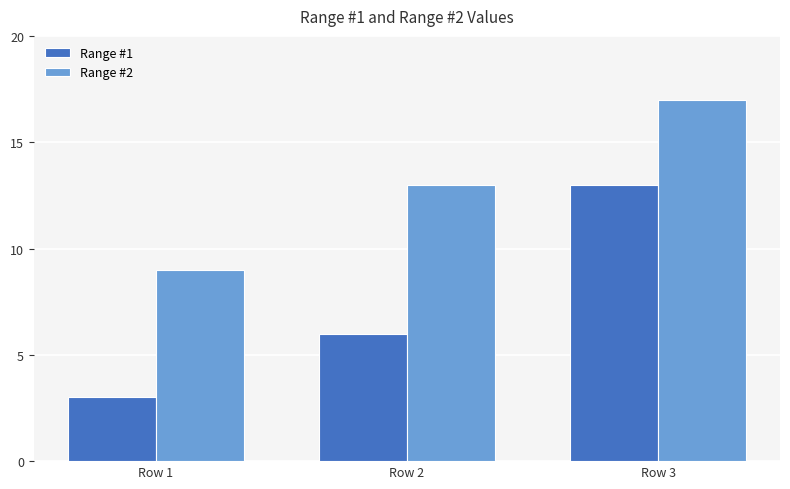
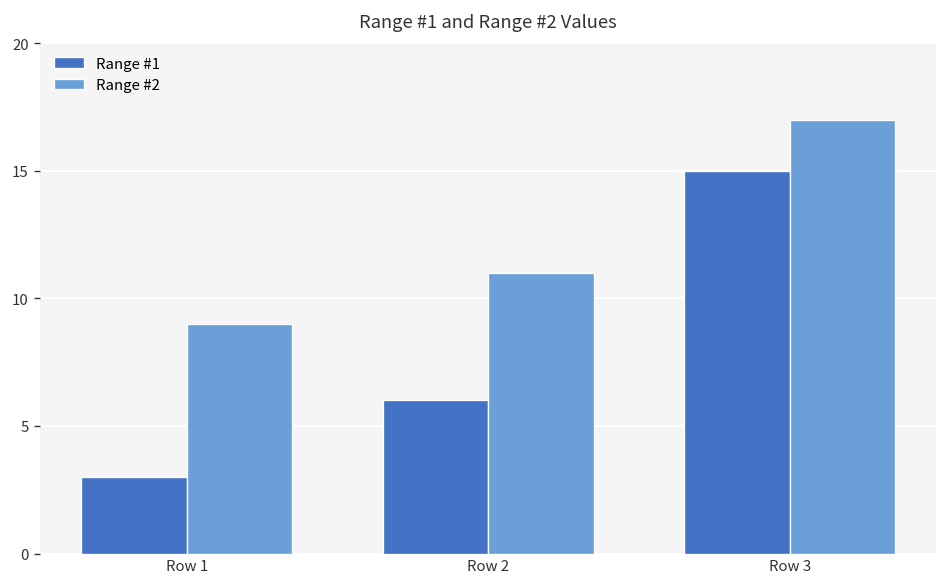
  {
    "Range #1": {
      "Row 1": 3,
      "Row 2": 6,
-     "Row 3": 13
+     "Row 3": 15
    },
    "Range #2": {
      "Row 1": 9,
-     "Row 2": 13,
+     "Row 2": 11,
      "Row 3": 17
    }
  }
